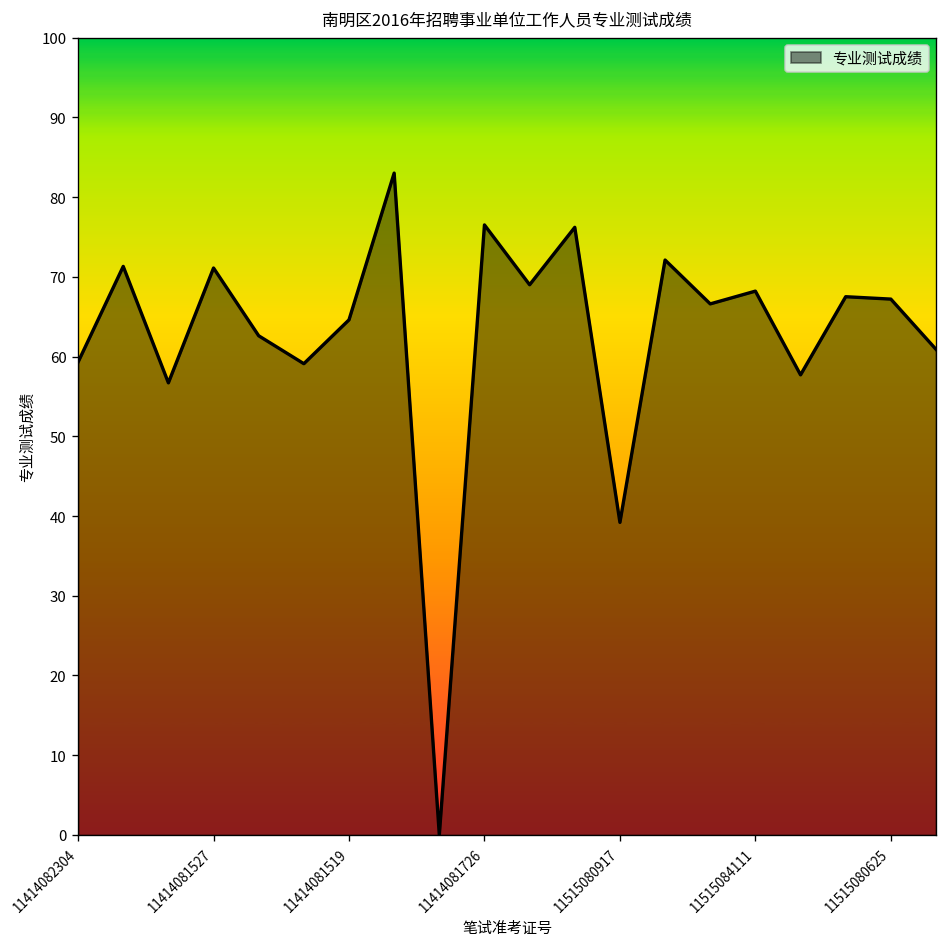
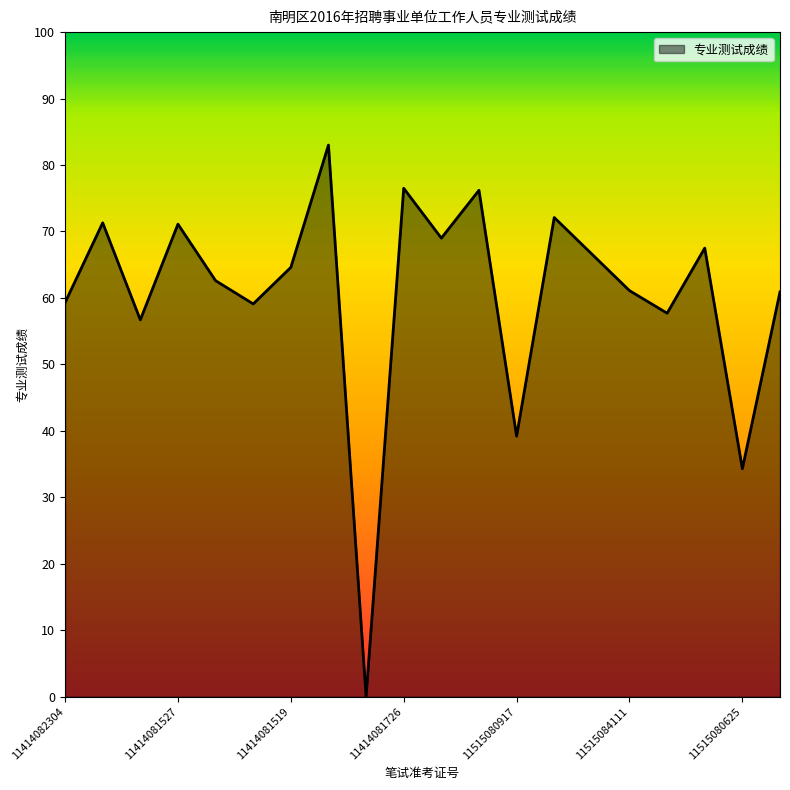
  {
    "11414082304": 59,
    "11414081527": 71,
    "11414081519": 65,
    "11414081726": 77,
    "11515080917": 39,
-   "11515084111": 68,
-   "11515080625": 67
+   "11515084111": 61,
+   "11515080625": 34
  }
